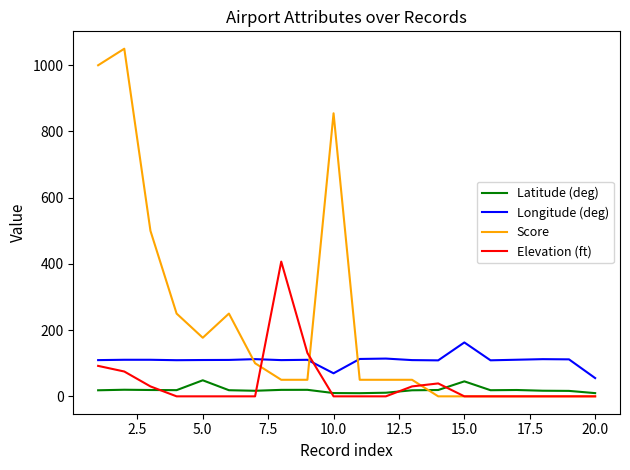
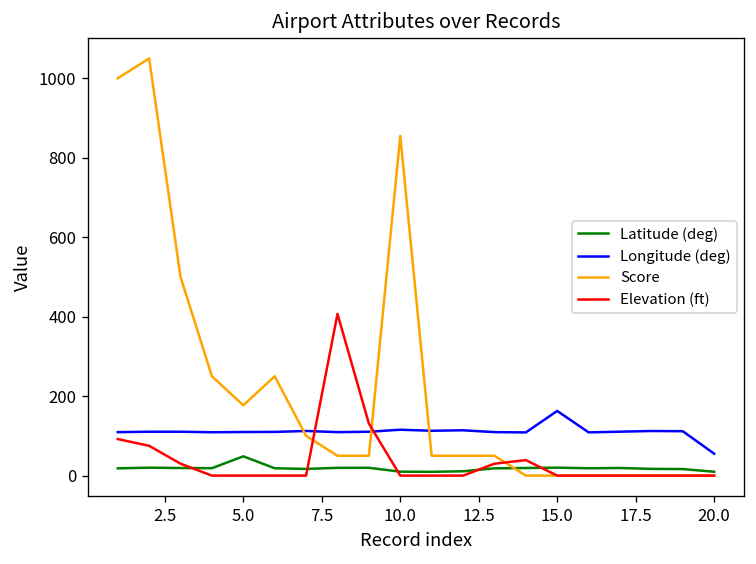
  {
    "Latitude (deg)": {
      "5.0": 50,
      "10.0": 10,
-     "15.0": 50,
+     "15.0": 20,
      "20.0": 10
    },
    "Longitude (deg)": {
      "5.0": 110,
-     "10.0": 70,
+     "10.0": 120,
      "15.0": 160,
      "20.0": 60
    },
    "Score": {
      "5.0": 180,
      "10.0": 860
    },
    "Elevation (ft)": {
      "5.0": 0,
      "10.0": 0
    }
  }
